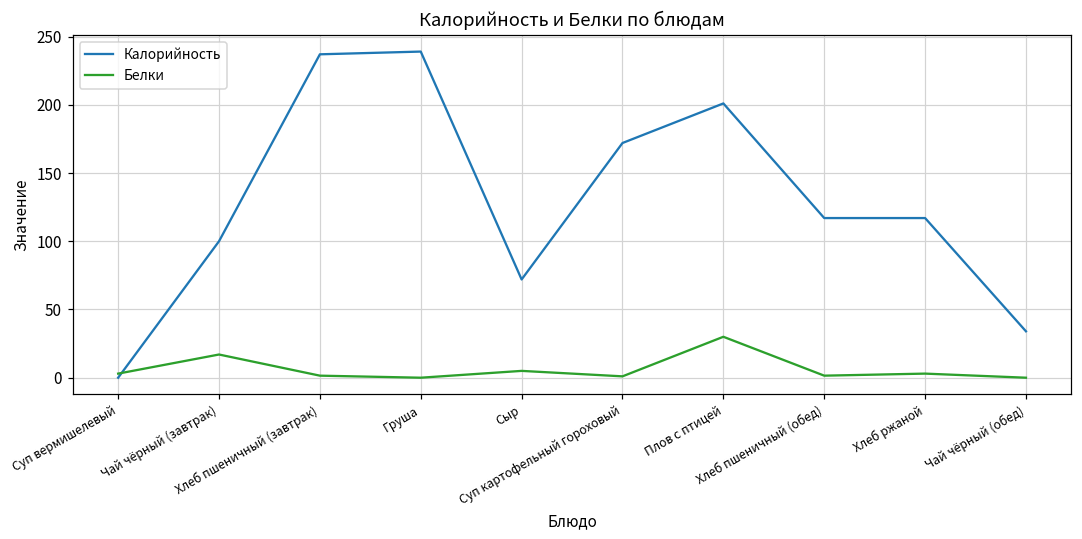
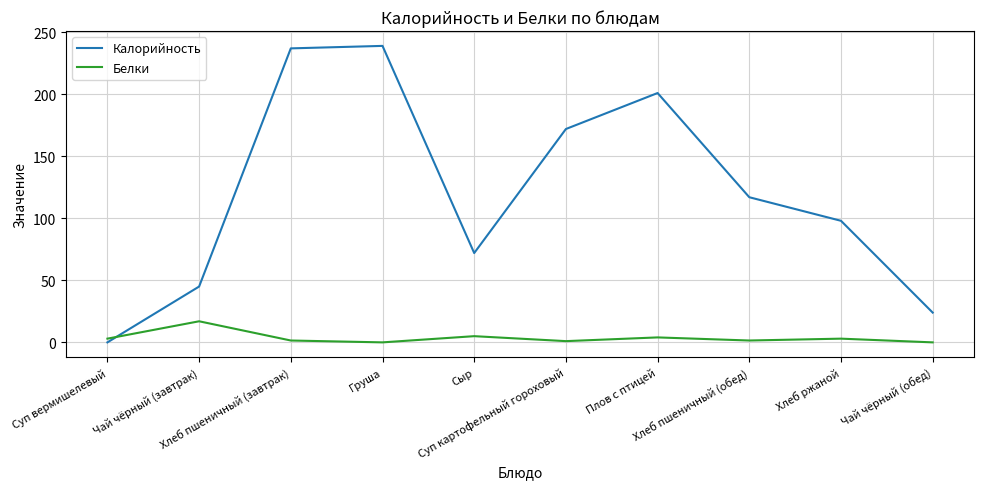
  {
    "Калорийность": {
      "Суп вермишелевый": 0,
-     "Чай чёрный (завтрак)": 100,
+     "Чай чёрный (завтрак)": 45,
      "Хлеб пшеничный (завтрак)": 237,
      "Груша": 239,
      "Сыр": 72,
      "Суп картофельный гороховый": 172,
      "Плов с птицей": 201,
      "Хлеб пшеничный (обед)": 117,
-     "Хлеб ржаной": 117,
-     "Чай чёрный (обед)": 34
+     "Хлеб ржаной": 98,
+     "Чай чёрный (обед)": 24
    },
    "Белки": {
      "Суп вермишелевый": 3,
      "Чай чёрный (завтрак)": 17,
      "Хлеб пшеничный (завтрак)": 2,
      "Груша": 0,
      "Сыр": 5,
      "Суп картофельный гороховый": 1,
-     "Плов с птицей": 30,
+     "Плов с птицей": 4,
      "Хлеб пшеничный (обед)": 2,
      "Хлеб ржаной": 3,
      "Чай чёрный (обед)": 0
    }
  }
